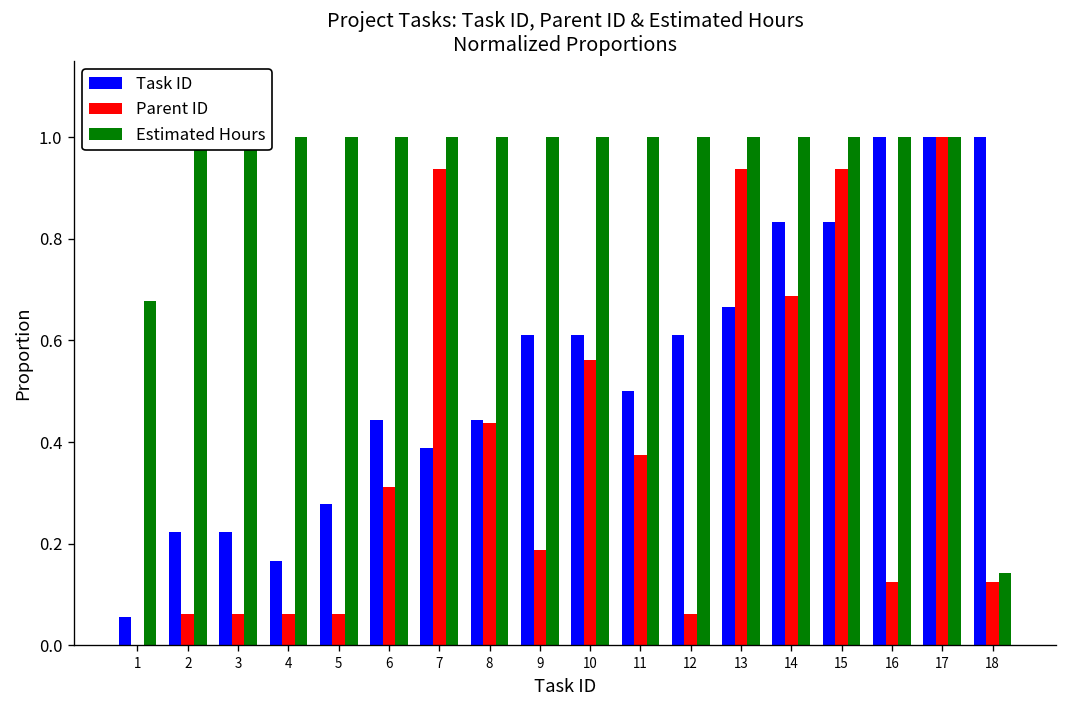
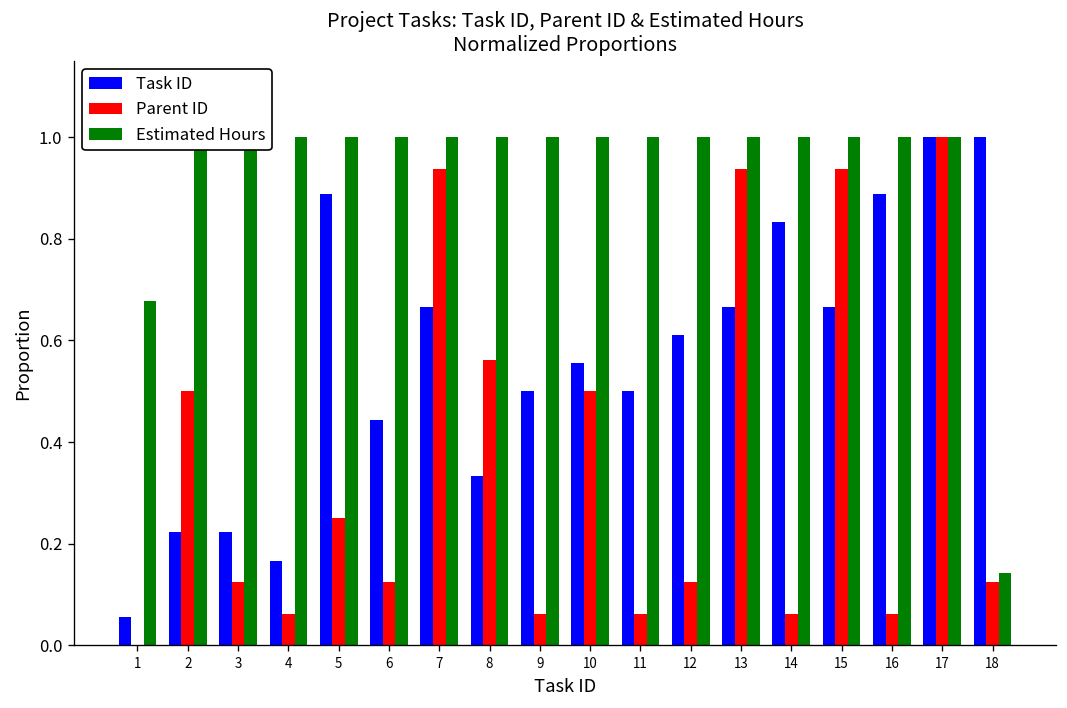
  {
    "Task ID": {
      "1": 0.06,
      "2": 0.22,
      "3": 0.22,
      "4": 0.17,
-     "5": 0.28,
+     "5": 0.89,
      "6": 0.44,
-     "7": 0.39,
-     "8": 0.44,
-     "9": 0.61,
-     "10": 0.61,
+     "7": 0.67,
+     "8": 0.33,
+     "9": 0.50,
+     "10": 0.56,
      "11": 0.50,
      "12": 0.61,
      "13": 0.67,
      "14": 0.83,
-     "15": 0.83,
-     "16": 1.00,
+     "15": 0.67,
+     "16": 0.89,
      "17": 1.00,
      "18": 1.00
    },
    "Parent ID": {
      "1": 0.00,
-     "2": 0.06,
-     "3": 0.06,
+     "2": 0.50,
+     "3": 0.13,
      "4": 0.06,
-     "5": 0.06,
-     "6": 0.31,
+     "5": 0.25,
+     "6": 0.13,
      "7": 0.94,
-     "8": 0.44,
-     "9": 0.19,
-     "10": 0.56,
-     "11": 0.38,
-     "12": 0.06,
+     "8": 0.56,
+     "9": 0.06,
+     "10": 0.50,
+     "11": 0.06,
+     "12": 0.13,
      "13": 0.94,
-     "14": 0.69,
+     "14": 0.06,
      "15": 0.94,
-     "16": 0.13,
+     "16": 0.06,
      "17": 1.00,
      "18": 0.13
    },
    "Estimated Hours": {
      "1": 0.68,
      "4": 1.00,
      "5": 1.00,
      "6": 1.00,
      "7": 1.00,
      "8": 1.00,
      "9": 1.00,
      "10": 1.00,
      "11": 1.00,
      "12": 1.00,
      "13": 1.00,
      "14": 1.00,
      "15": 1.00,
      "16": 1.00,
      "17": 1.00,
      "18": 0.14
    }
  }
